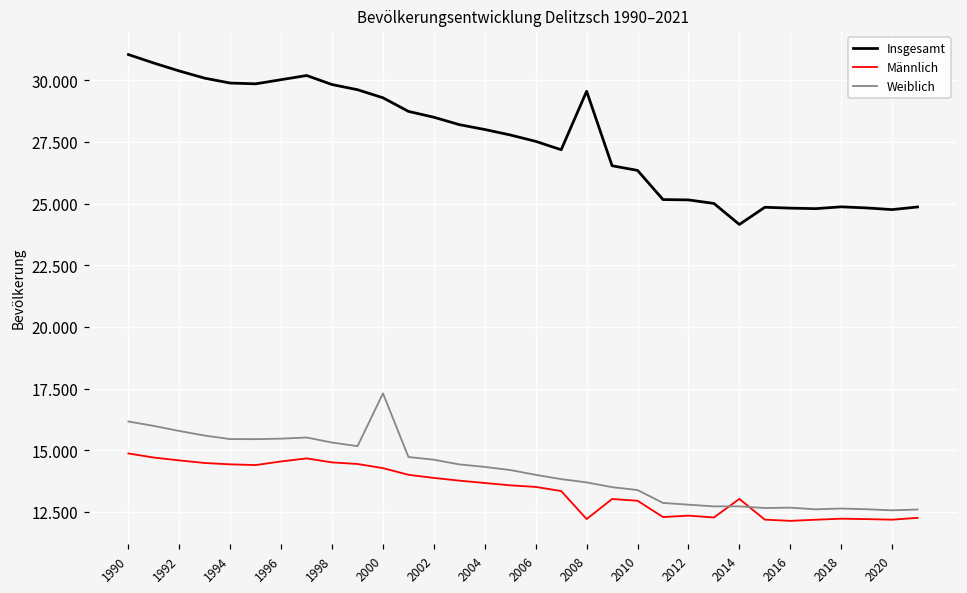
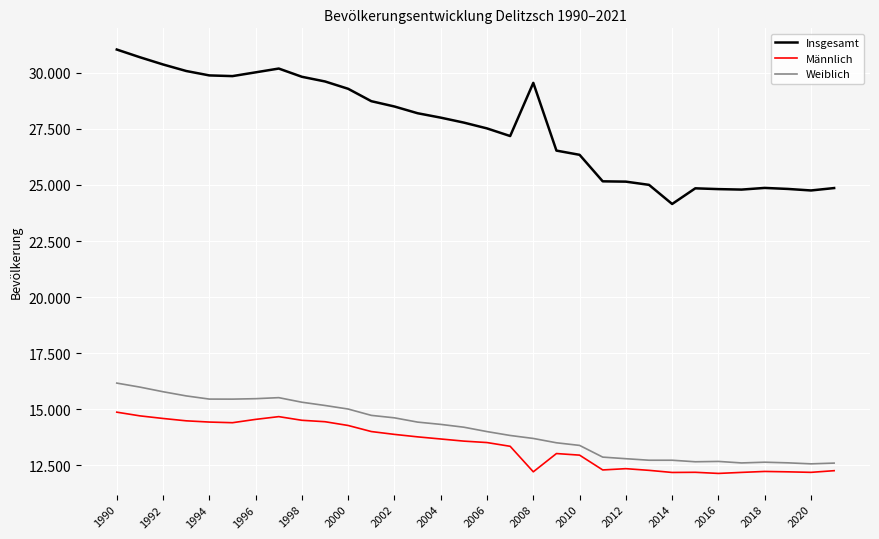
  {
    "Insgesamt": {
      "1990": 31.0,
      "1992": 30.4,
      "1994": 29.9,
      "1996": 30.0,
      "1998": 29.8,
      "2000": 29.3,
      "2002": 28.5,
      "2004": 28.0,
      "2006": 27.5,
      "2008": 29.6,
      "2010": 26.3,
      "2012": 25.1,
      "2014": 24.2,
      "2016": 24.8,
      "2018": 24.9,
      "2020": 24.8
    },
    "Männlich": {
      "1990": 14.9,
      "1992": 14.6,
      "1994": 14.4,
      "1996": 14.5,
      "1998": 14.5,
      "2000": 14.3,
      "2002": 13.9,
      "2004": 13.7,
      "2006": 13.5,
      "2008": 12.2,
      "2010": 13.0,
      "2012": 12.4,
-     "2014": 13.0,
+     "2014": 12.2,
      "2016": 12.1,
      "2018": 12.2,
      "2020": 12.2
    },
    "Weiblich": {
      "1990": 16.2,
      "1992": 15.8,
      "1994": 15.5,
      "1996": 15.5,
      "1998": 15.3,
-     "2000": 17.3,
+     "2000": 15.0,
      "2002": 14.6,
      "2004": 14.3,
      "2006": 14.0,
      "2008": 13.7,
      "2010": 13.4,
      "2012": 12.8,
      "2014": 12.7,
      "2016": 12.7,
      "2018": 12.6,
      "2020": 12.6
    }
  }
